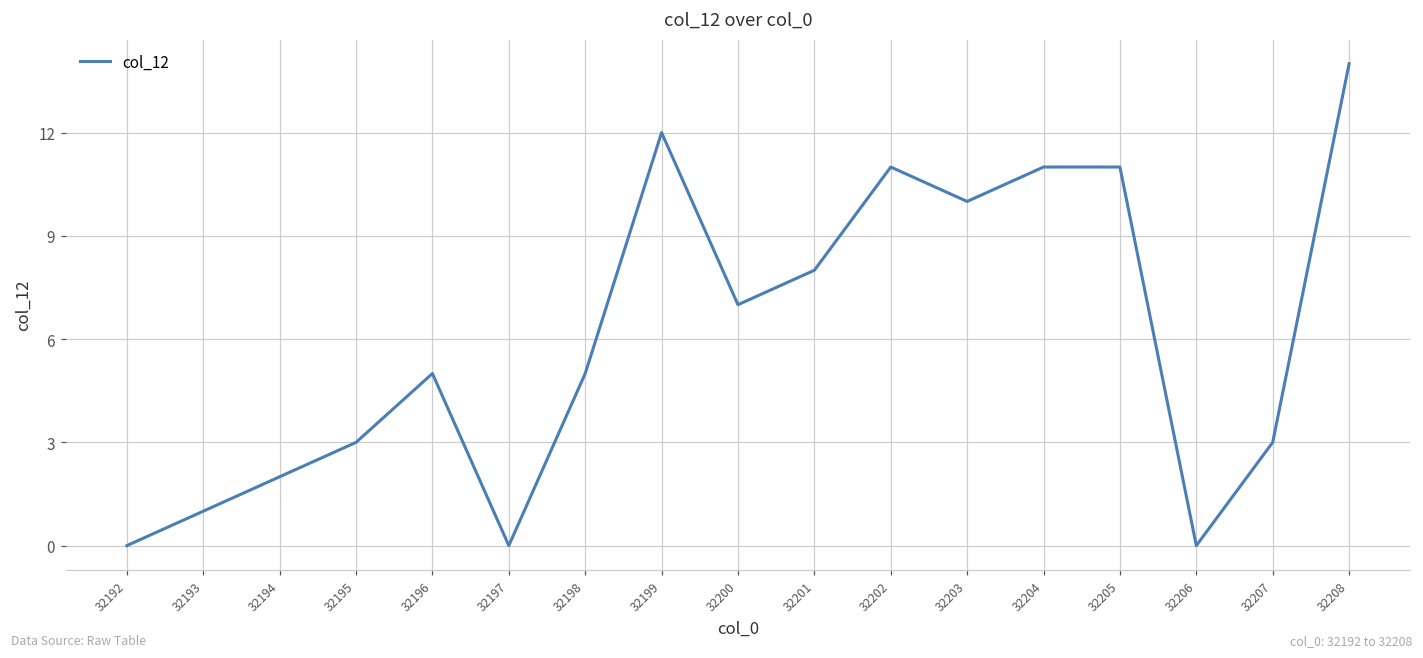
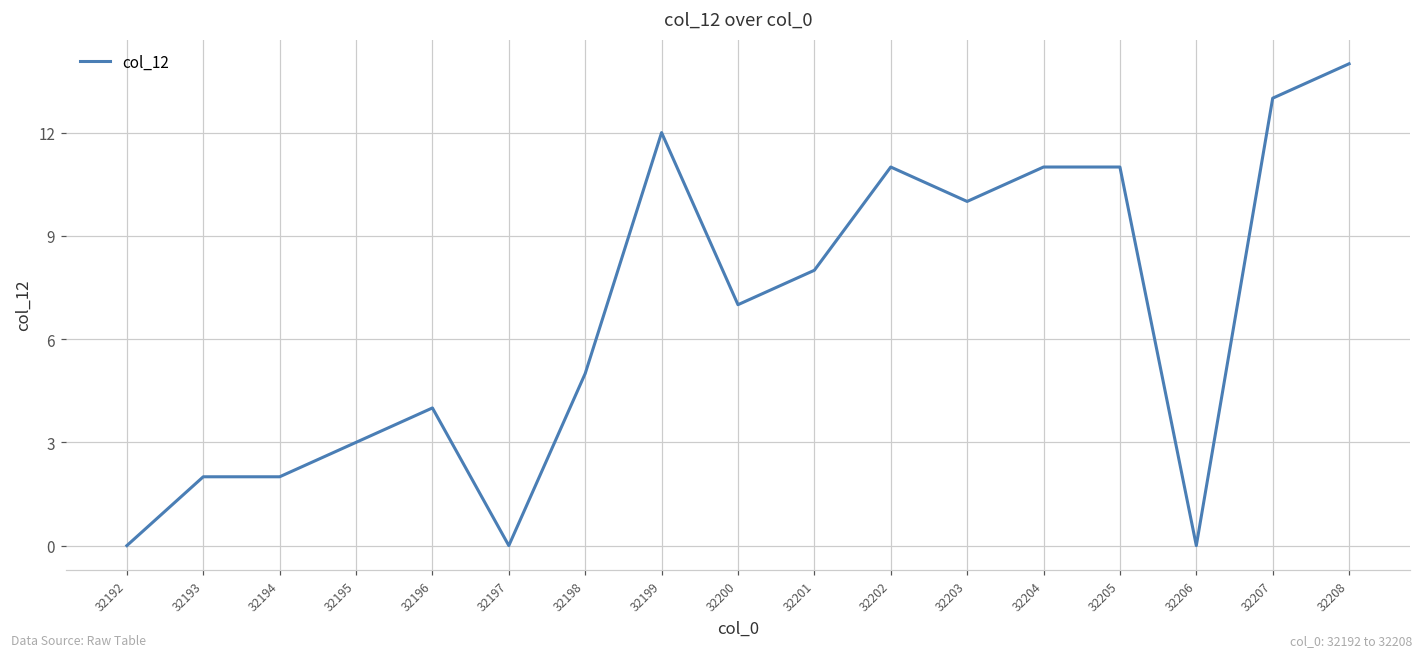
  {
    "32192": 0,
-   "32193": 1,
+   "32193": 2,
    "32194": 2,
    "32195": 3,
-   "32196": 5,
+   "32196": 4,
    "32197": 0,
    "32198": 5,
    "32199": 12,
    "32200": 7,
    "32201": 8,
    "32202": 11,
    "32203": 10,
    "32204": 11,
    "32205": 11,
    "32206": 0,
-   "32207": 3,
+   "32207": 13,
    "32208": 14
  }
